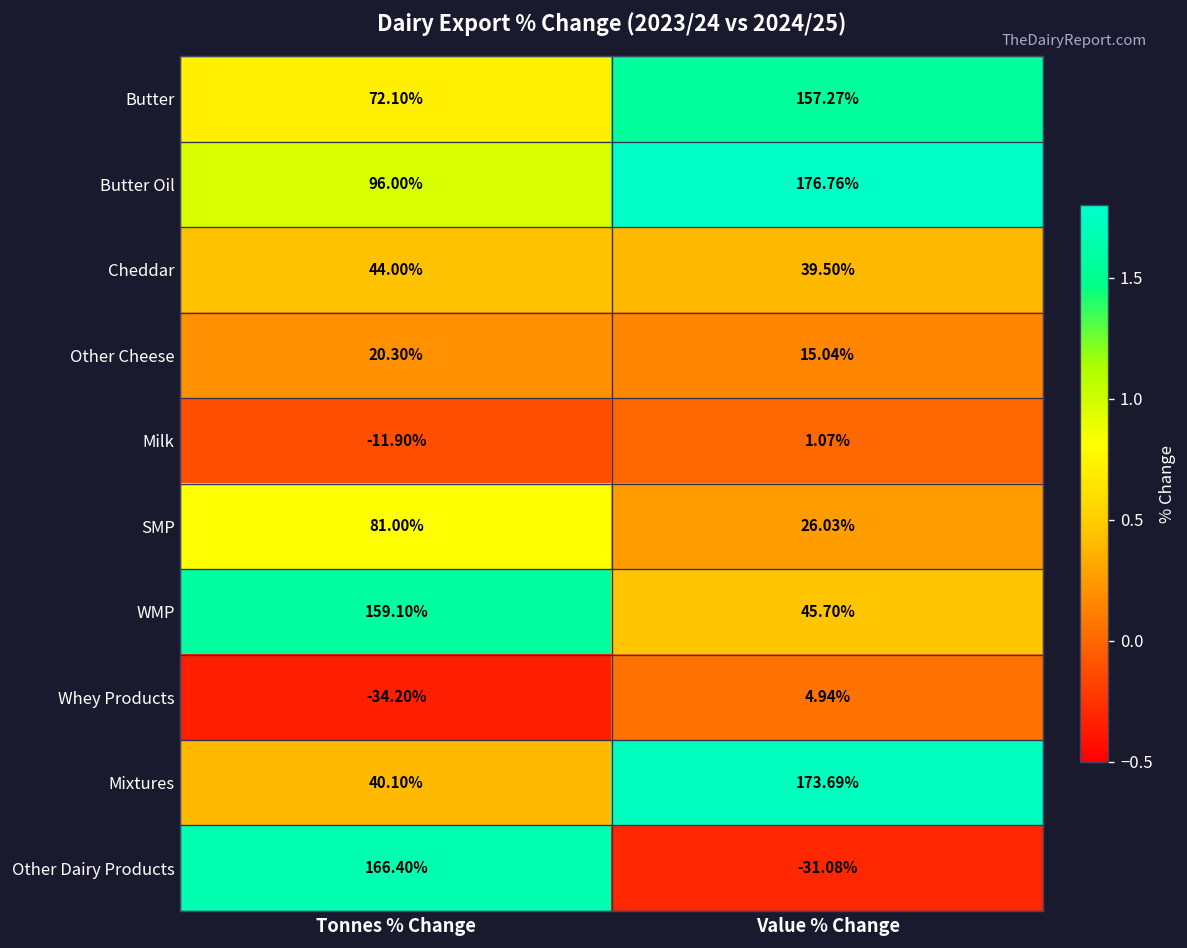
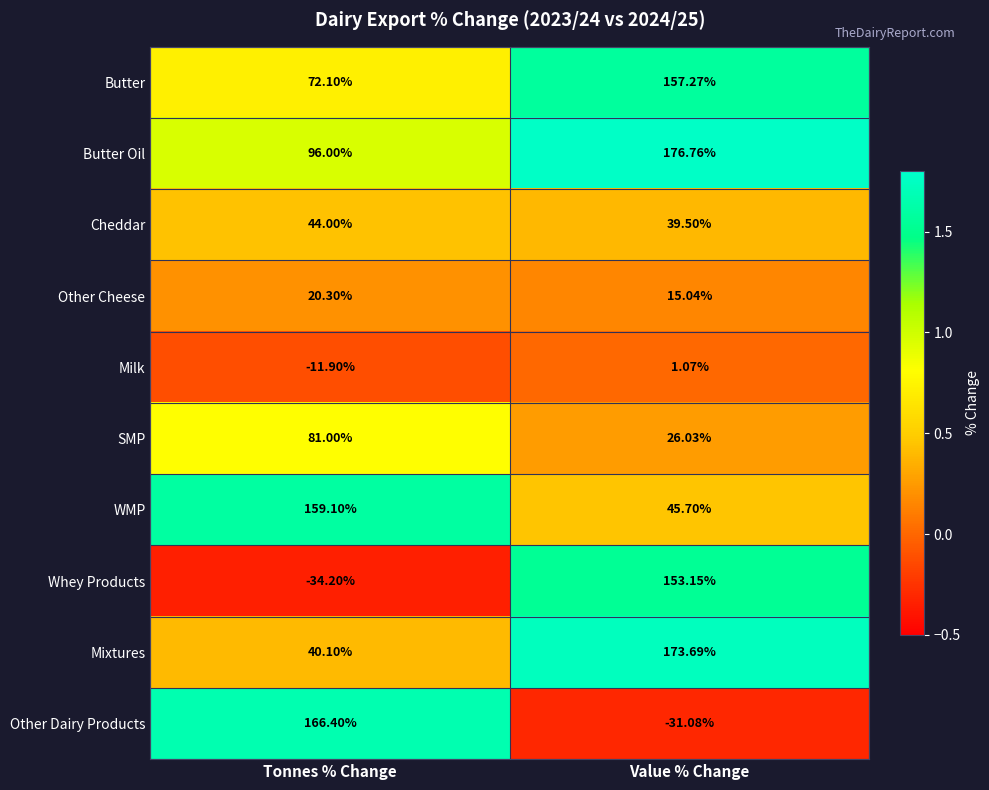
  {
    "Whey Products": {
-     "Value % Change": "4.94%"
+     "Value % Change": "153.15%"
    }
  }
